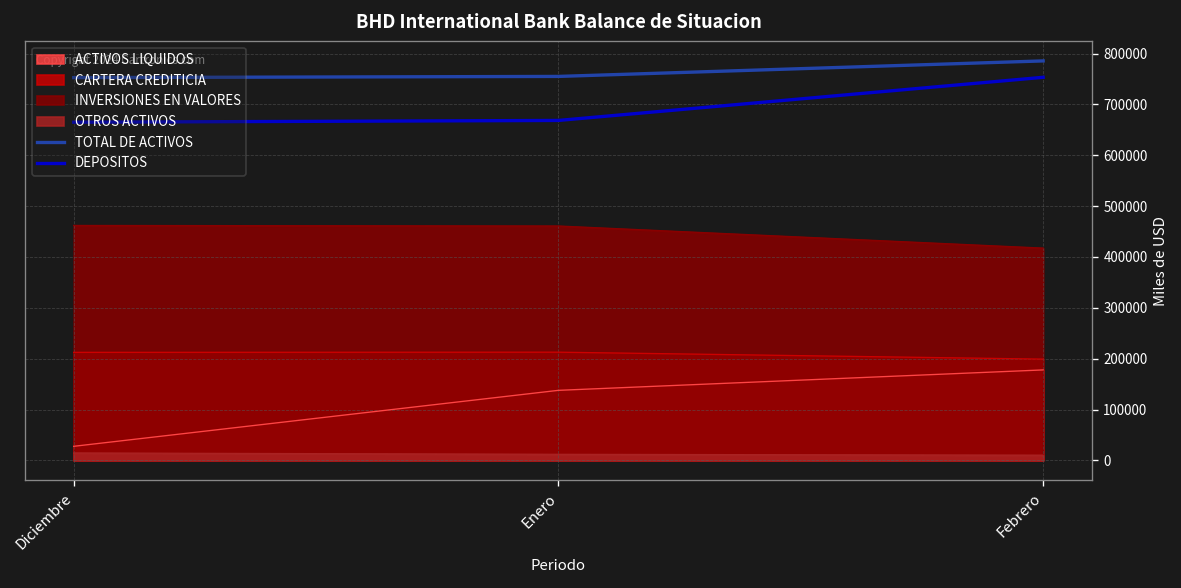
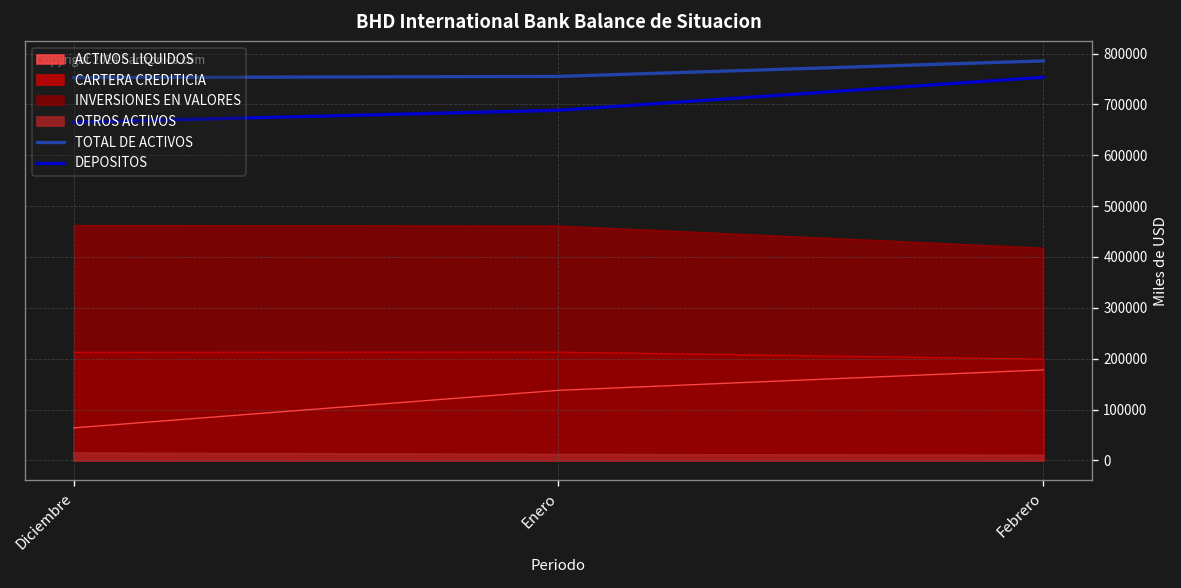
  {
    "ACTIVOS LIQUIDOS": {
-     "Diciembre": 30000,
+     "Diciembre": 60000,
      "Enero": 140000,
      "Febrero": 180000
    },
    "TOTAL DE ACTIVOS": {
      "Enero": 760000,
      "Febrero": 790000
    },
    "DEPOSITOS": {
-     "Enero": 670000,
+     "Enero": 690000,
      "Febrero": 750000
    }
  }
